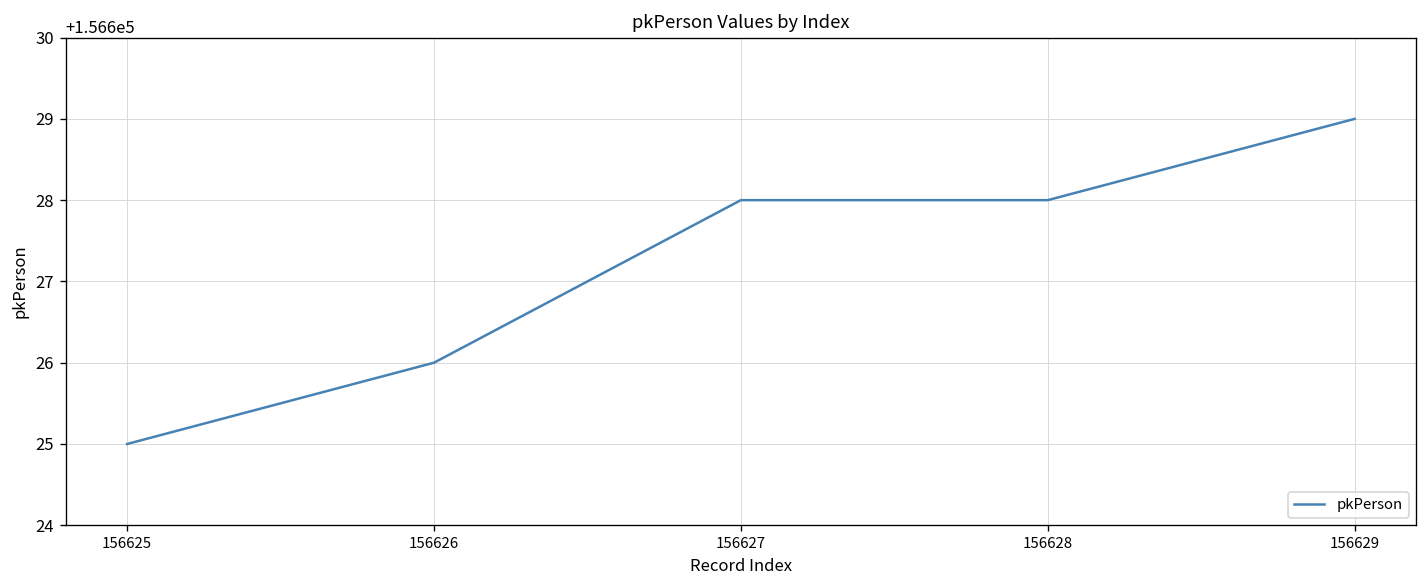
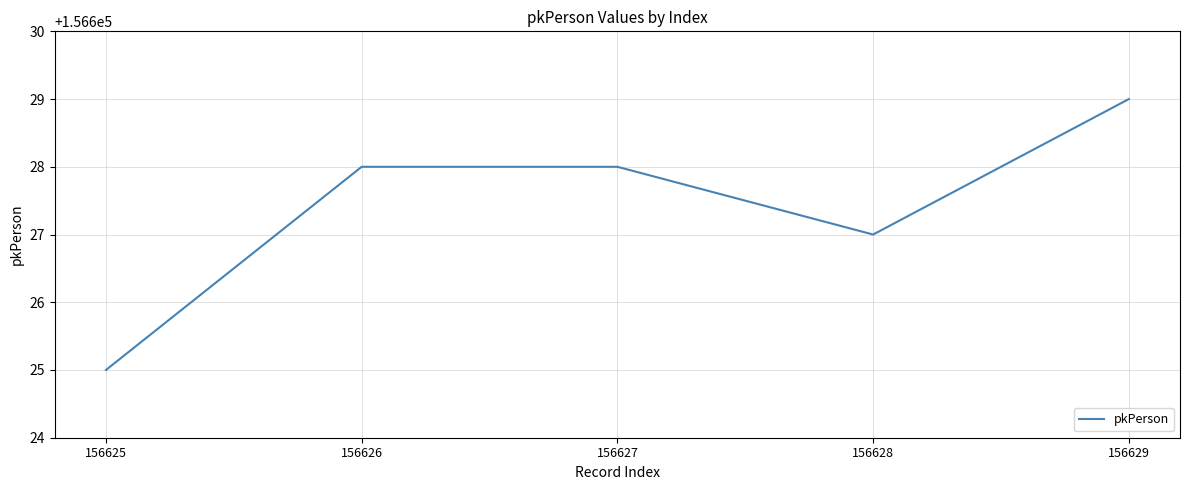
  {
    "156625": 156625,
-   "156626": 156626,
+   "156626": 156628,
    "156627": 156628,
-   "156628": 156628,
+   "156628": 156627,
    "156629": 156629
  }
